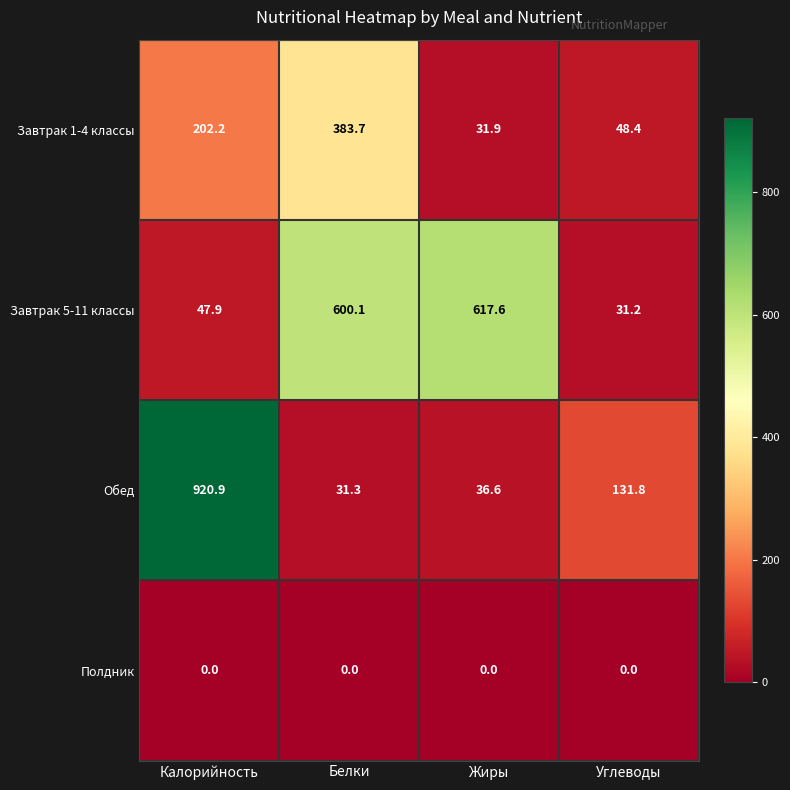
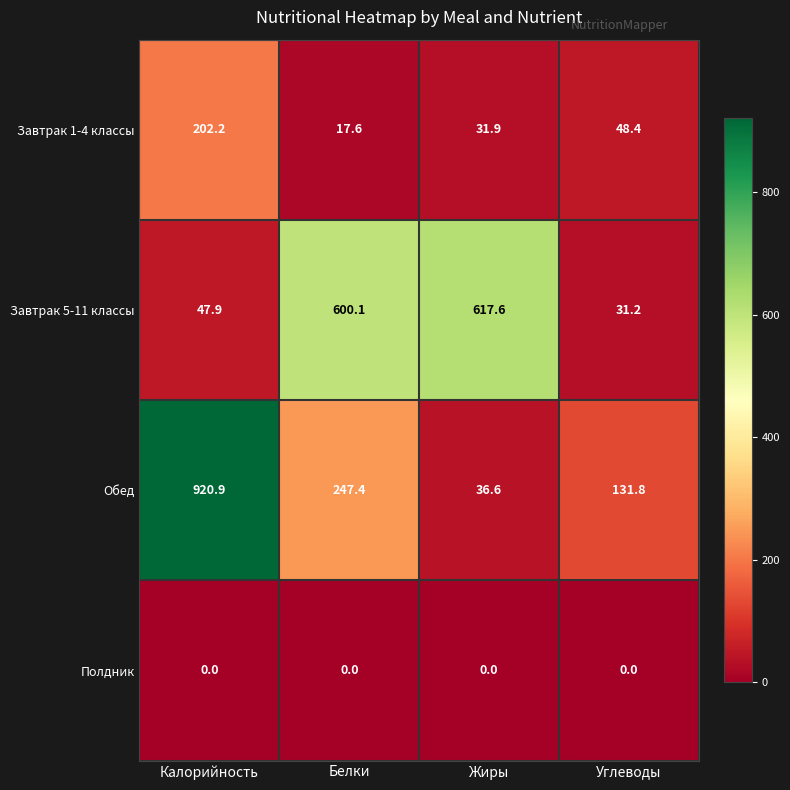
  {
    "Завтрак 1-4 классы": {
      "Калорийность": 202.2,
-     "Белки": 383.7,
+     "Белки": 17.6,
      "Жиры": 31.9,
      "Углеводы": 48.4
    },
    "Завтрак 5-11 классы": {
      "Калорийность": 47.9,
      "Белки": 600.1,
      "Жиры": 617.6,
      "Углеводы": 31.2
    },
    "Обед": {
      "Калорийность": 920.9,
-     "Белки": 31.3,
+     "Белки": 247.4,
      "Жиры": 36.6,
      "Углеводы": 131.8
    },
    "Полдник": {
      "Калорийность": 0.0,
      "Белки": 0.0,
      "Жиры": 0.0,
      "Углеводы": 0.0
    }
  }
